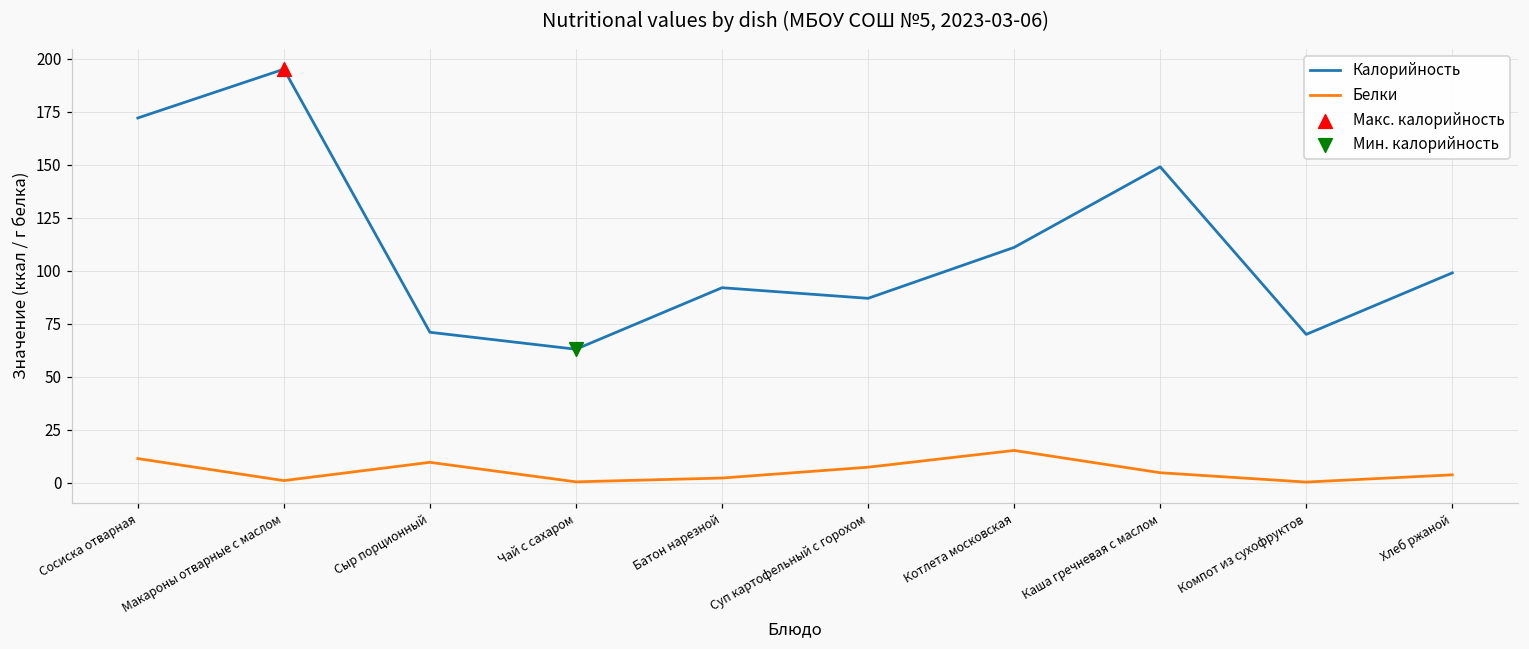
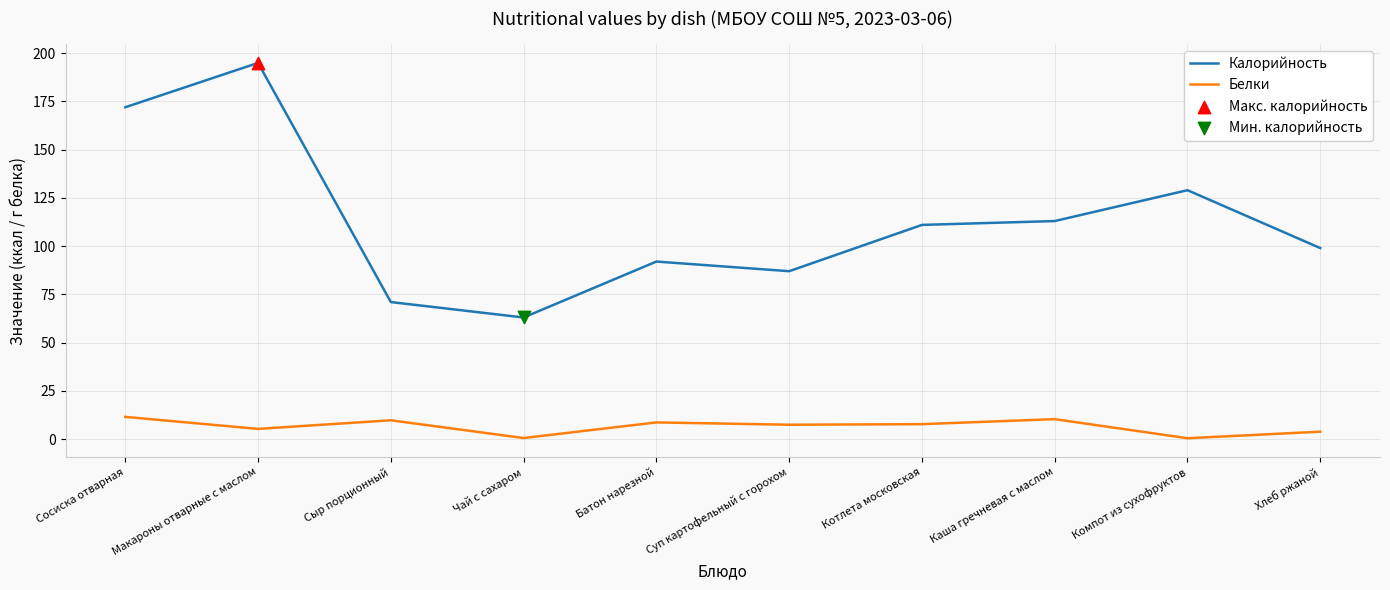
  {
    "Калорийность": {
      "Сосиска отварная": 172,
      "Сыр порционный": 71,
      "Батон нарезной": 92,
      "Суп картофельный с горохом": 87,
      "Котлета московская": 111,
-     "Каша гречневая с маслом": 149,
-     "Компот из сухофруктов": 70,
+     "Каша гречневая с маслом": 113,
+     "Компот из сухофруктов": 129,
      "Хлеб ржаной": 99
    },
    "Белки": {
      "Сосиска отварная": 11,
-     "Макароны отварные с маслом": 1,
+     "Макароны отварные с маслом": 5,
      "Сыр порционный": 10,
      "Чай с сахаром": 1,
-     "Батон нарезной": 2,
+     "Батон нарезной": 9,
      "Суп картофельный с горохом": 7,
-     "Котлета московская": 15,
-     "Каша гречневая с маслом": 5,
+     "Котлета московская": 8,
+     "Каша гречневая с маслом": 10,
      "Компот из сухофруктов": 0,
      "Хлеб ржаной": 4
    }
  }
